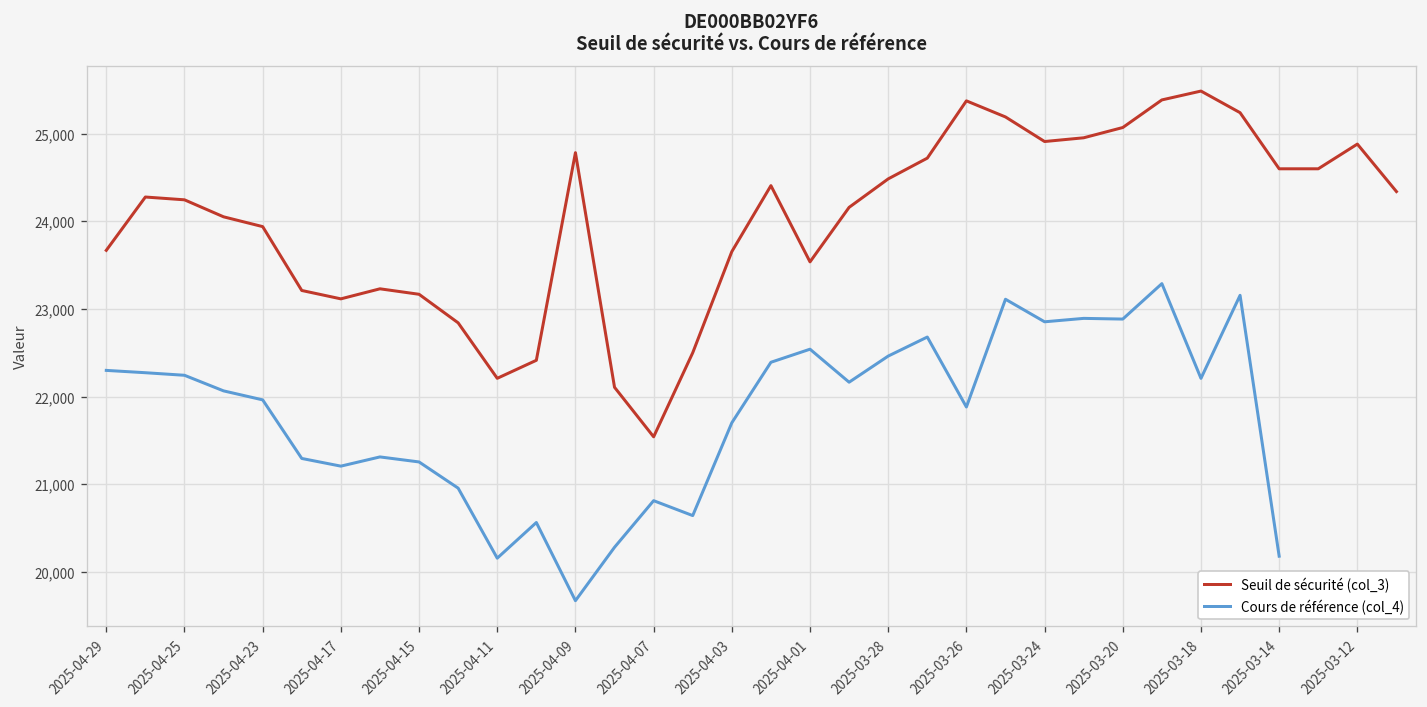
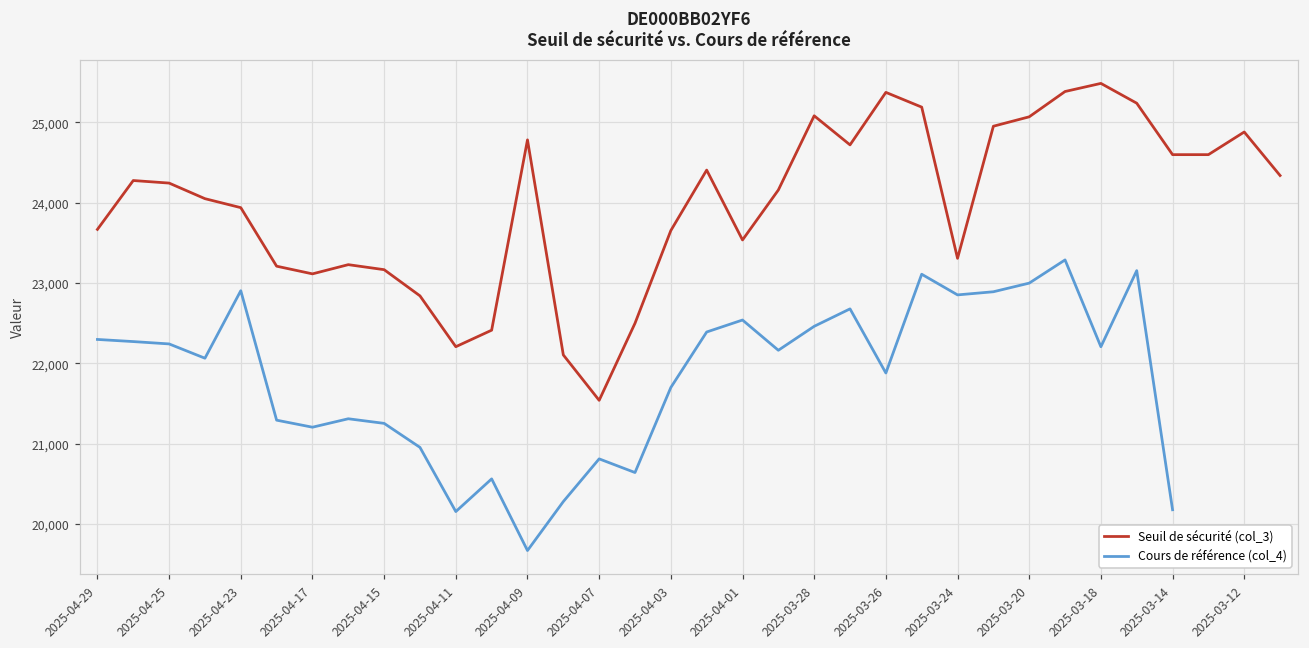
  {
    "Seuil de sécurité (col_3)": {
      "2025-04-29": "23,700",
      "2025-04-25": "24,200",
      "2025-04-23": "23,900",
      "2025-04-17": "23,100",
      "2025-04-15": "23,200",
      "2025-04-11": "22,200",
      "2025-04-09": "24,800",
      "2025-04-07": "21,500",
      "2025-04-03": "23,700",
      "2025-04-01": "23,500",
-     "2025-03-28": "24,500",
+     "2025-03-28": "25,100",
      "2025-03-26": "25,400",
-     "2025-03-24": "24,900",
+     "2025-03-24": "23,300",
      "2025-03-20": "25,100",
      "2025-03-18": "25,500",
      "2025-03-14": "24,600",
      "2025-03-12": "24,900"
    },
    "Cours de référence (col_4)": {
      "2025-04-29": "22,300",
      "2025-04-25": "22,200",
-     "2025-04-23": "22,000",
+     "2025-04-23": "22,900",
      "2025-04-17": "21,200",
      "2025-04-15": "21,300",
      "2025-04-11": "20,200",
      "2025-04-09": "19,700",
      "2025-04-07": "20,800",
      "2025-04-03": "21,700",
      "2025-04-01": "22,500",
      "2025-03-28": "22,500",
      "2025-03-26": "21,900",
      "2025-03-24": "22,900",
-     "2025-03-20": "22,900",
+     "2025-03-20": "23,000",
      "2025-03-18": "22,200",
      "2025-03-14": "20,200"
    }
  }
